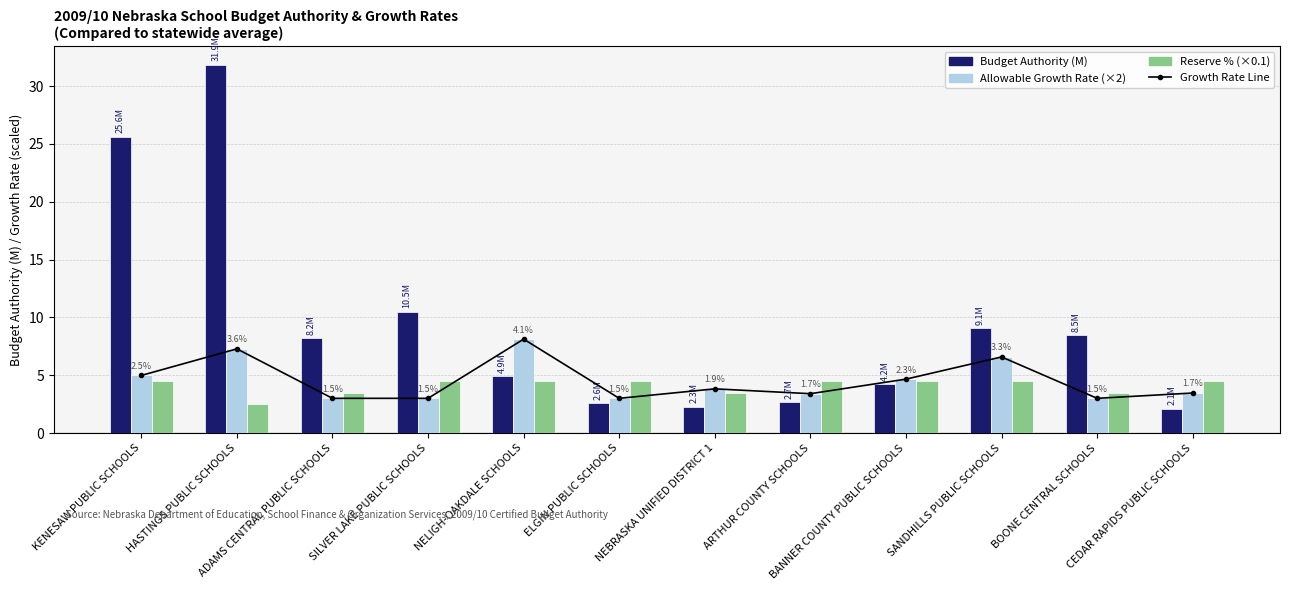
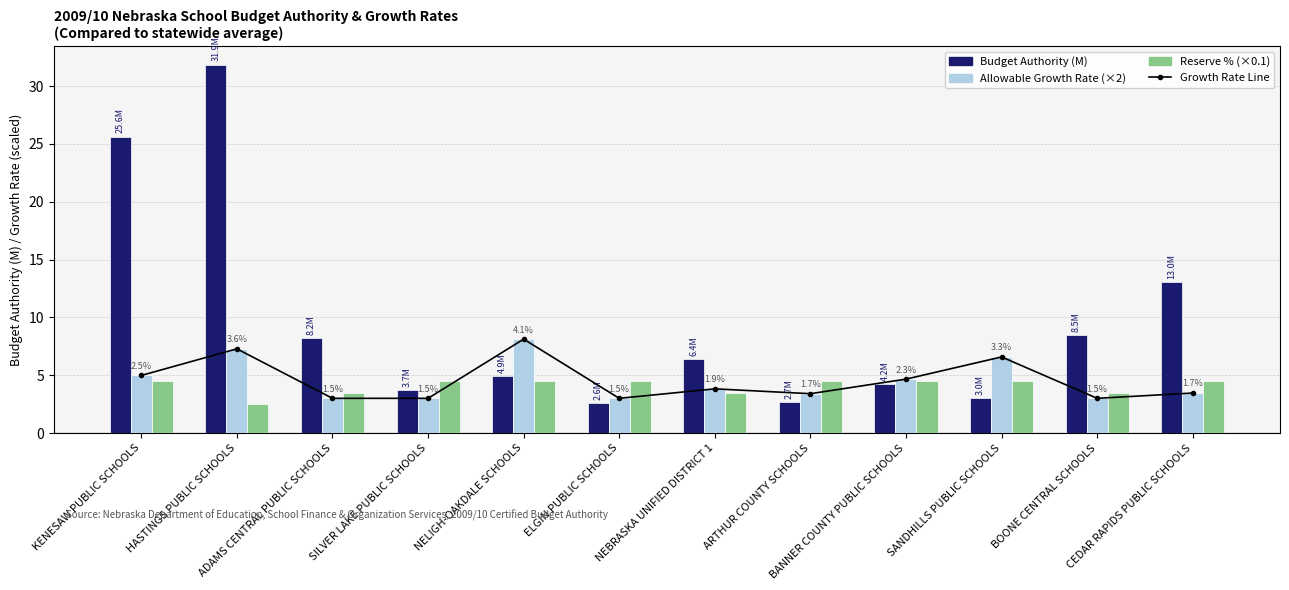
  {
    "Budget Authority (M)": {
      "KENESAW PUBLIC SCHOOLS": "25.6M",
      "HASTINGS PUBLIC SCHOOLS": "31.9M",
      "ADAMS CENTRAL PUBLIC SCHOOLS": "8.2M",
-     "SILVER LAKE PUBLIC SCHOOLS": "10.5M",
+     "SILVER LAKE PUBLIC SCHOOLS": "3.7M",
      "NELIGH-OAKDALE SCHOOLS": "4.9M",
      "ELGIN PUBLIC SCHOOLS": "2.6M",
-     "NEBRASKA UNIFIED DISTRICT 1": "2.3M",
+     "NEBRASKA UNIFIED DISTRICT 1": "6.4M",
      "ARTHUR COUNTY SCHOOLS": "2.7M",
      "BANNER COUNTY PUBLIC SCHOOLS": "4.2M",
-     "SANDHILLS PUBLIC SCHOOLS": "9.1M",
+     "SANDHILLS PUBLIC SCHOOLS": "3.0M",
      "BOONE CENTRAL SCHOOLS": "8.5M",
-     "CEDAR RAPIDS PUBLIC SCHOOLS": "2.1M"
+     "CEDAR RAPIDS PUBLIC SCHOOLS": "13.0M"
    }
  }
